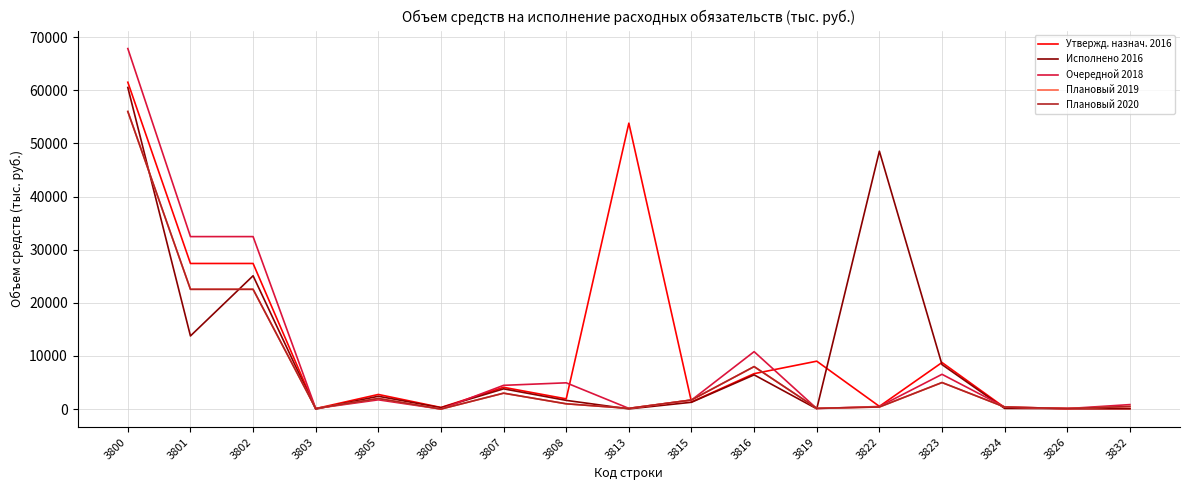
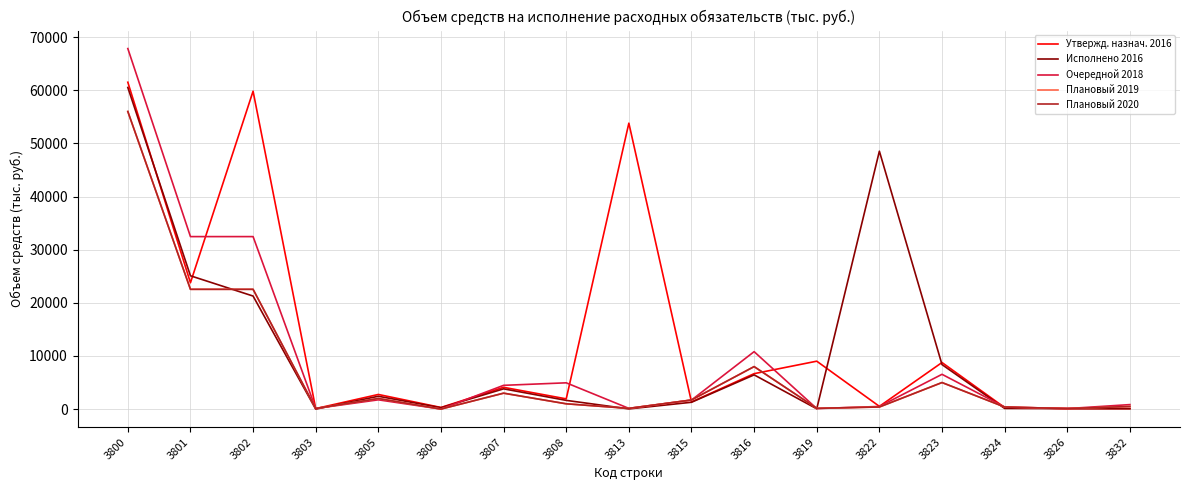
  {
    "Утвержд. назнач. 2016": {
      "3800": 62000,
-     "3801": 27000,
-     "3802": 27000,
+     "3801": 24000,
+     "3802": 60000,
      "3813": 54000,
      "3819": 9000
    },
    "Исполнено 2016": {
      "3800": 61000,
-     "3801": 14000,
-     "3802": 25000,
+     "3801": 25000,
+     "3802": 21000,
      "3822": 49000
    }
  }
